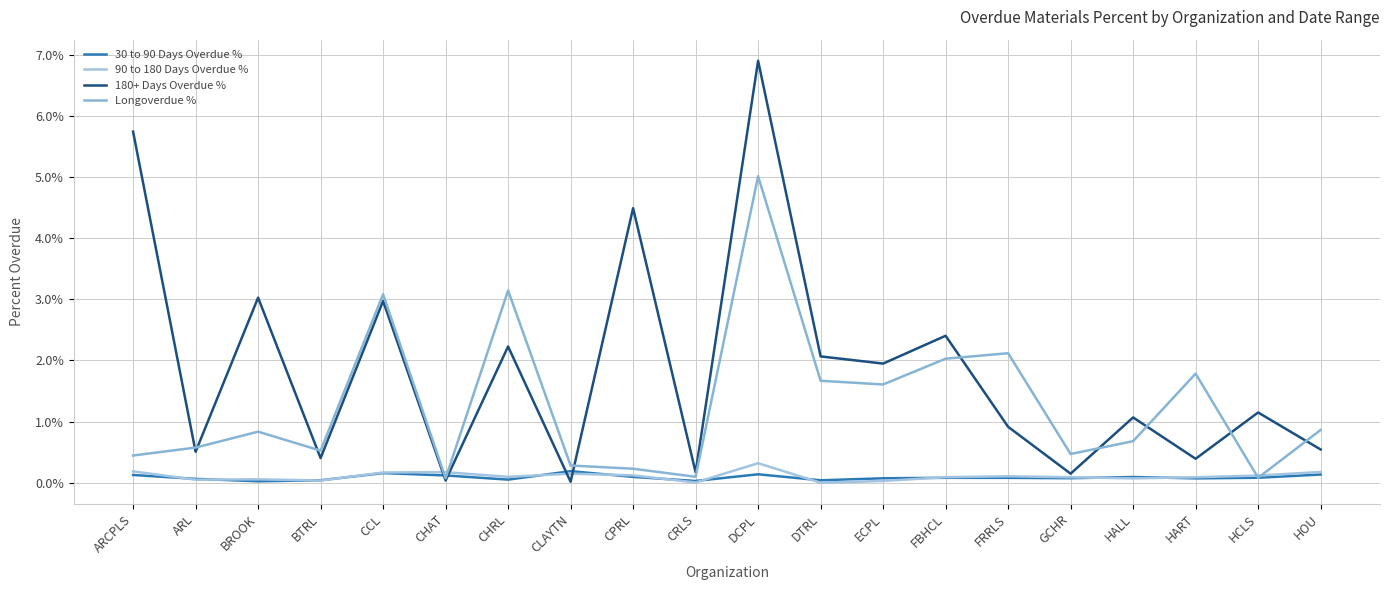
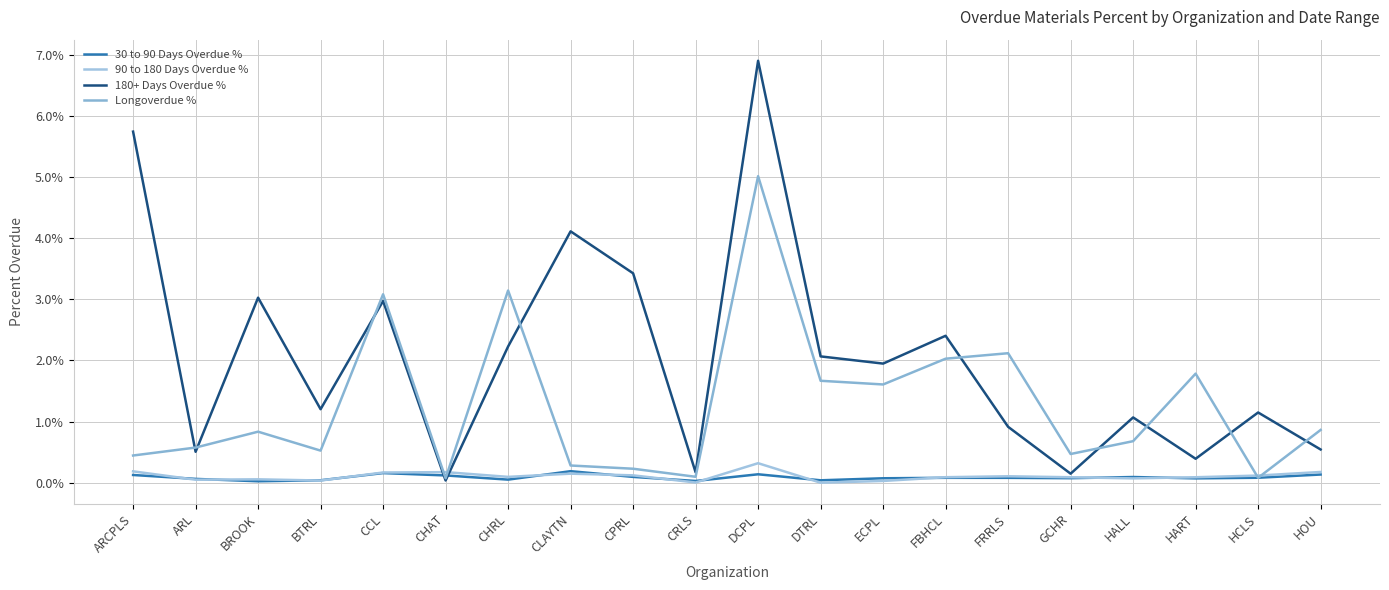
  {
    "30 to 90 Days Overdue %": {
      "ARCPLS": "0.1%",
      "CHAT": "0.1%",
      "CHRL": "0.1%",
      "DCPL": "0.1%",
      "ECPL": "0.1%"
    },
    "180+ Days Overdue %": {
      "ARCPLS": "5.7%",
      "ARL": "0.5%",
      "BROOK": "3.0%",
-     "BTRL": "0.4%",
+     "BTRL": "1.2%",
      "CCL": "3.0%",
      "CHRL": "2.2%",
-     "CLAYTN": "0.0%",
-     "CPRL": "4.5%",
+     "CLAYTN": "4.1%",
+     "CPRL": "3.4%",
      "CRLS": "0.2%",
      "DCPL": "6.9%",
      "DTRL": "2.1%",
      "ECPL": "1.9%",
      "FBHCL": "2.4%",
      "FRRLS": "0.9%",
      "GCHR": "0.1%",
      "HALL": "1.1%",
      "HART": "0.4%",
      "HCLS": "1.1%",
      "HOU": "0.5%"
    }
  }
